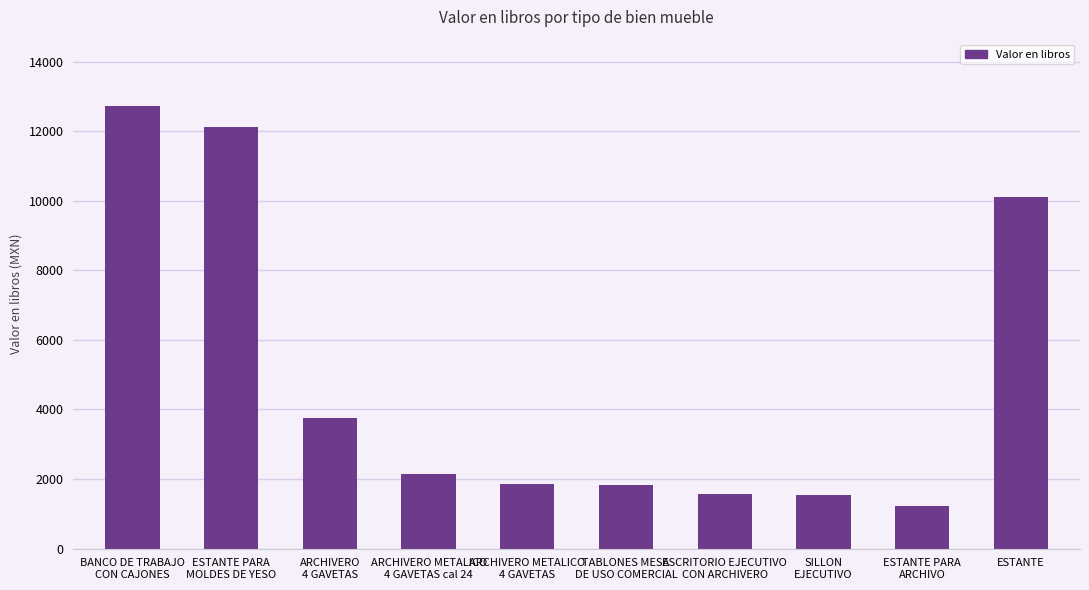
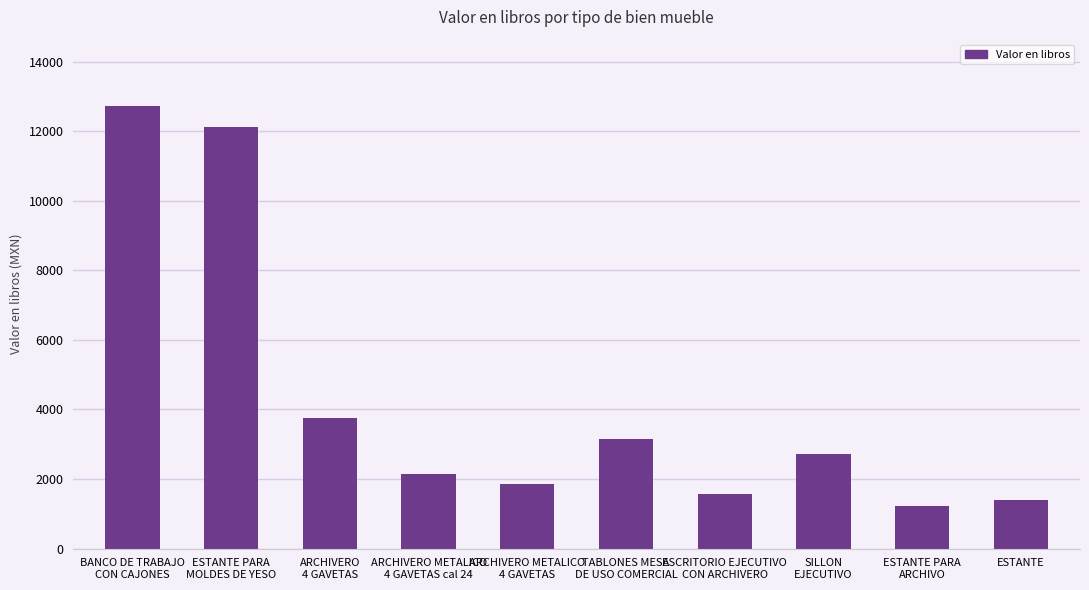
  {
    "BANCO DE TRABAJO CON CAJONES": 12700,
    "ESTANTE PARA MOLDES DE YESO": 12100,
    "ARCHIVERO 4 GAVETAS": 3800,
-   "TABLONES MESA DE USO COMERCIAL": 1800,
+   "TABLONES MESA DE USO COMERCIAL": 3200,
    "ESCRITORIO EJECUTIVO CON ARCHIVERO": 1600,
-   "SILLON EJECUTIVO": 1500,
+   "SILLON EJECUTIVO": 2700,
    "ESTANTE PARA ARCHIVO": 1200,
-   "ESTANTE": 10100
+   "ESTANTE": 1400
  }
